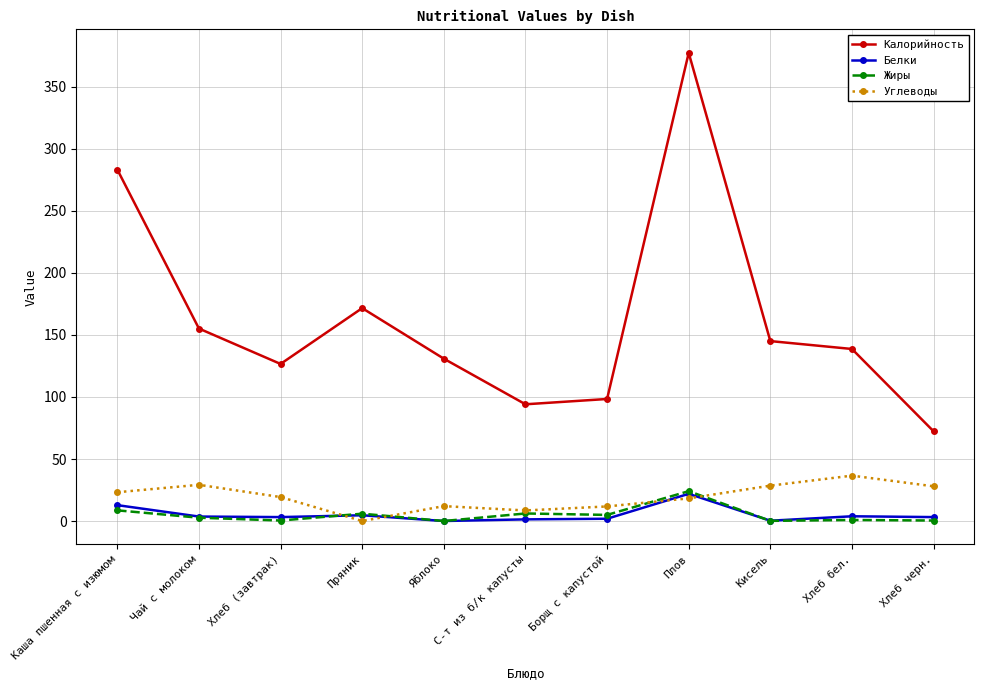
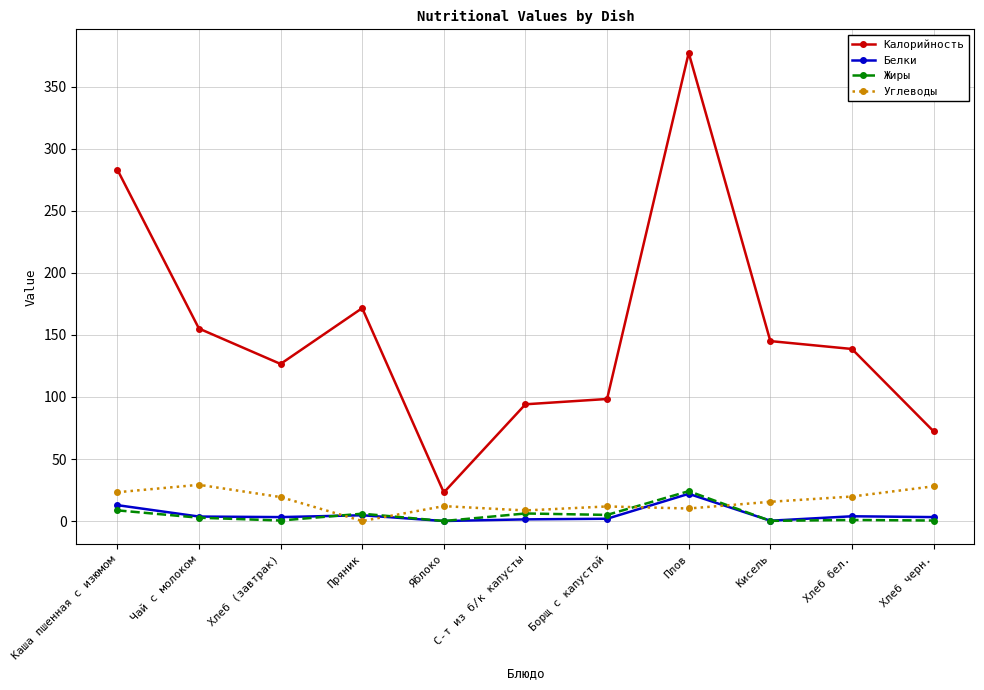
  {
    "Калорийность": {
      "Каша пшенная с изюмом": 283,
      "Чай с молоком": 155,
      "Хлеб (завтрак)": 127,
      "Пряник": 172,
-     "Яблоко": 131,
+     "Яблоко": 23,
      "С-т из б/к капусты": 94,
      "Борщ с капустой": 98,
      "Плов": 377,
      "Кисель": 145,
      "Хлеб бел.": 139,
      "Хлеб черн.": 72
    },
    "Белки": {
      "Каша пшенная с изюмом": 13,
      "Хлеб (завтрак)": 3,
      "С-т из б/к капусты": 1,
      "Борщ с капустой": 2,
      "Плов": 22,
      "Хлеб бел.": 4,
      "Хлеб черн.": 3
    },
    "Жиры": {
      "Каша пшенная с изюмом": 9,
      "Хлеб (завтрак)": 0,
      "С-т из б/к капусты": 6,
      "Борщ с капустой": 5,
      "Плов": 24,
      "Хлеб бел.": 1,
      "Хлеб черн.": 0
    },
    "Углеводы": {
      "Каша пшенная с изюмом": 23,
      "Чай с молоком": 29,
      "Хлеб (завтрак)": 19,
      "Пряник": 0,
      "Яблоко": 12,
      "С-т из б/к капусты": 9,
      "Борщ с капустой": 12,
-     "Плов": 18,
-     "Кисель": 29,
-     "Хлеб бел.": 37,
+     "Плов": 10,
+     "Кисель": 16,
+     "Хлеб бел.": 20,
      "Хлеб черн.": 28
    }
  }
